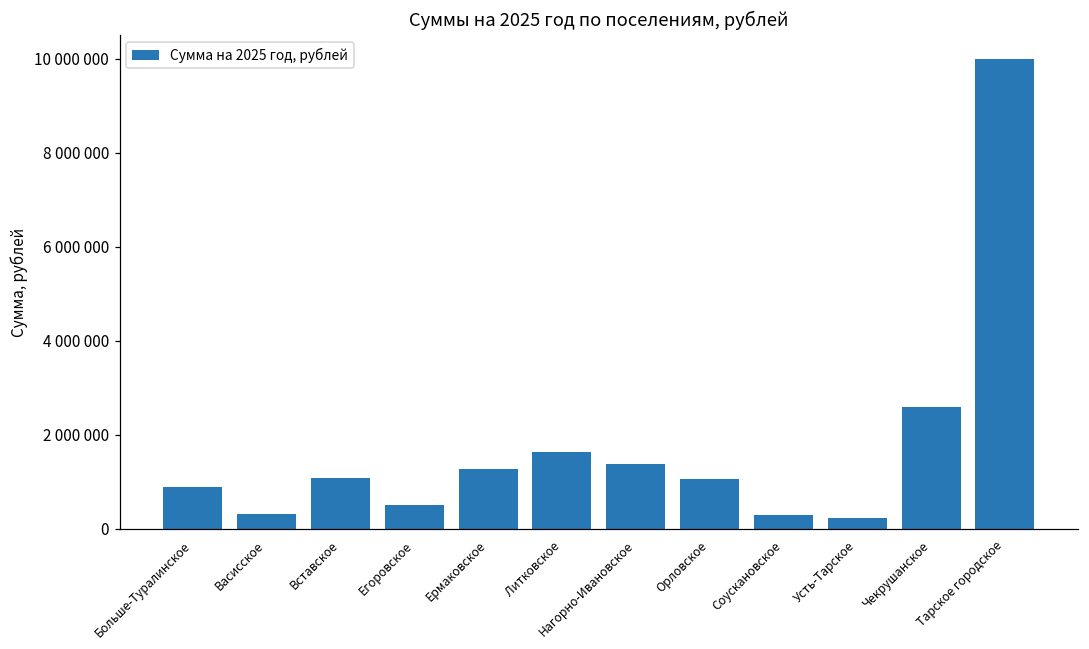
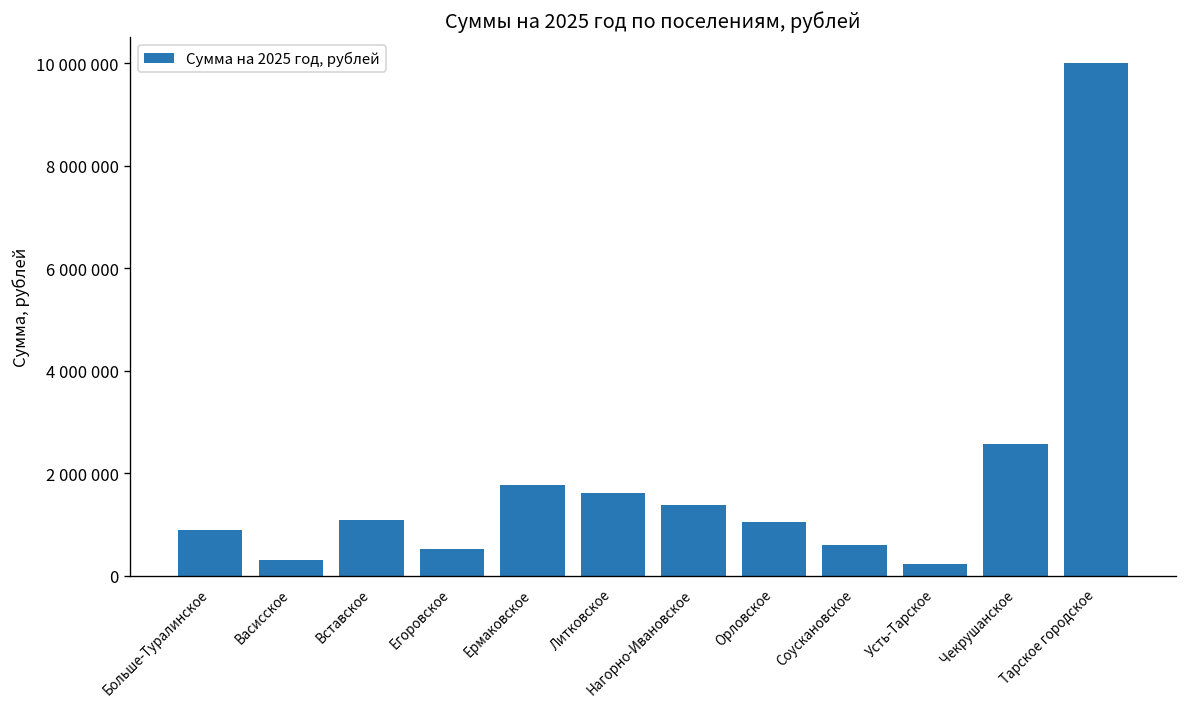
  {
    "Больше-Туралинское": 900000,
    "Васисское": 300000,
    "Вставское": 1100000,
    "Егоровское": 500000,
-   "Ермаковское": 1300000,
+   "Ермаковское": 1800000,
    "Литковское": 1600000,
    "Нагорно-Ивановское": 1400000,
    "Орловское": 1100000,
-   "Соускановское": 300000,
+   "Соускановское": 600000,
    "Усть-Тарское": 200000,
    "Чекрушанское": 2600000,
    "Тарское городское": 10000000
  }
